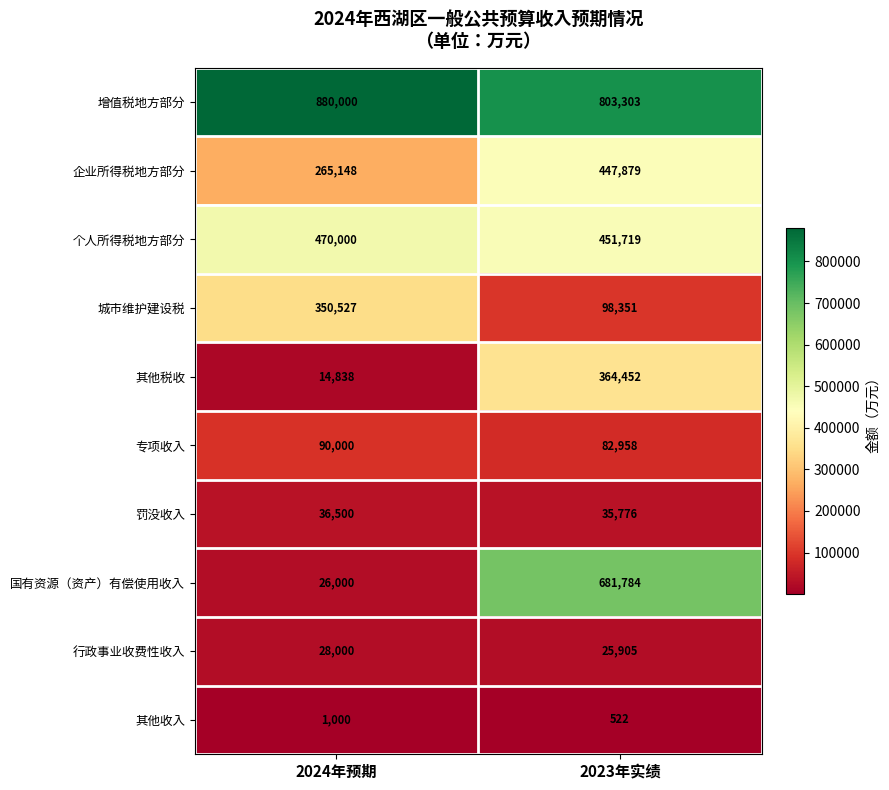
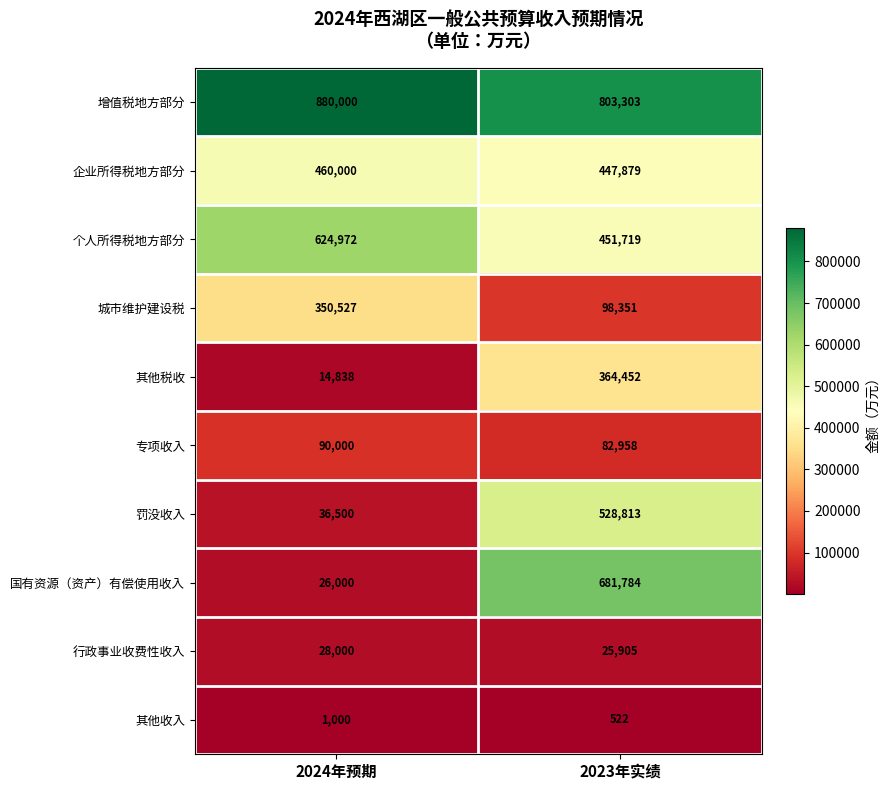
  {
    "增值税地方部分": {
      "2024年预期": "880,000",
      "2023年实绩": "803,303"
    },
    "企业所得税地方部分": {
-     "2024年预期": "265,148",
+     "2024年预期": "460,000",
      "2023年实绩": "447,879"
    },
    "个人所得税地方部分": {
-     "2024年预期": "470,000",
+     "2024年预期": "624,972",
      "2023年实绩": "451,719"
    },
    "城市维护建设税": {
      "2024年预期": "350,527",
      "2023年实绩": "98,351"
    },
    "其他税收": {
      "2024年预期": "14,838",
      "2023年实绩": "364,452"
    },
    "专项收入": {
      "2024年预期": "90,000",
      "2023年实绩": "82,958"
    },
    "罚没收入": {
      "2024年预期": "36,500",
-     "2023年实绩": "35,776"
+     "2023年实绩": "528,813"
    },
    "国有资源（资产）有偿使用收入": {
      "2024年预期": "26,000",
      "2023年实绩": "681,784"
    },
    "行政事业收费性收入": {
      "2024年预期": "28,000",
      "2023年实绩": "25,905"
    },
    "其他收入": {
      "2024年预期": "1,000",
      "2023年实绩": "522"
    }
  }
